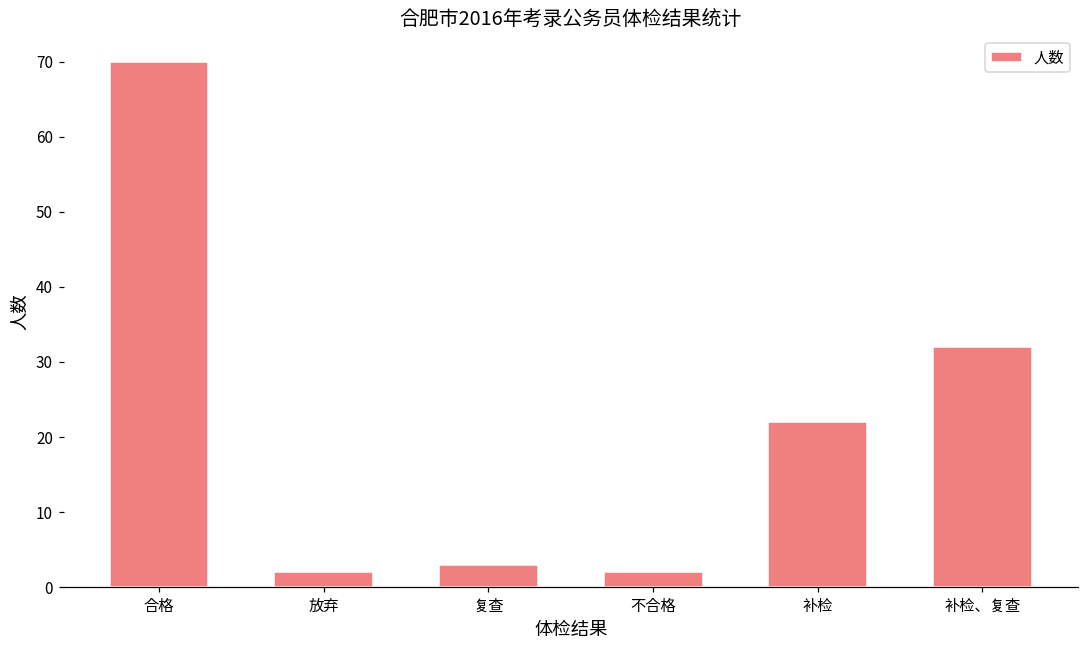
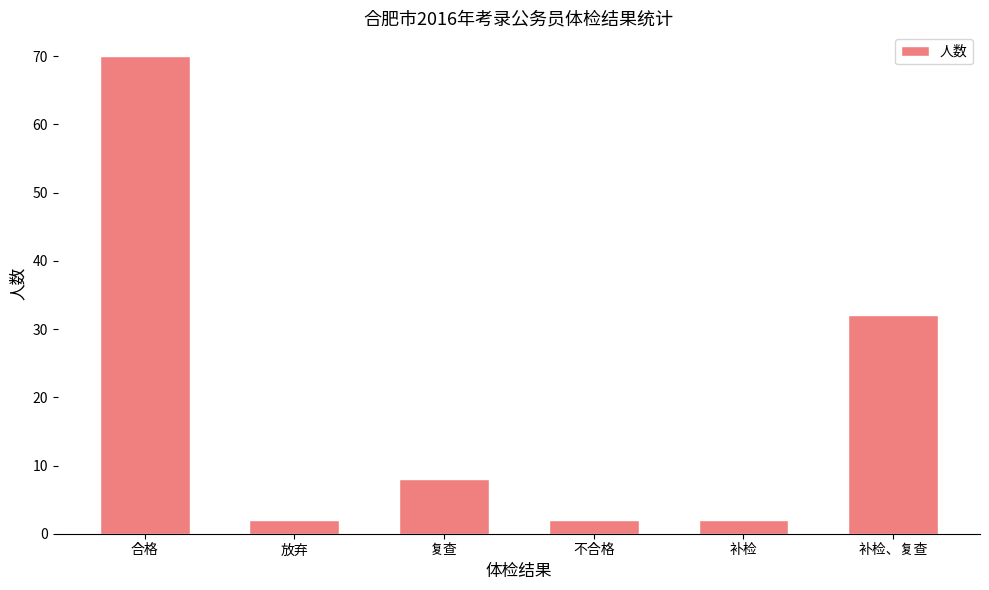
  {
    "合格": 70,
    "放弃": 2,
-   "复查": 3,
+   "复查": 8,
    "不合格": 2,
-   "补检": 22,
+   "补检": 2,
    "补检、复查": 32
  }
